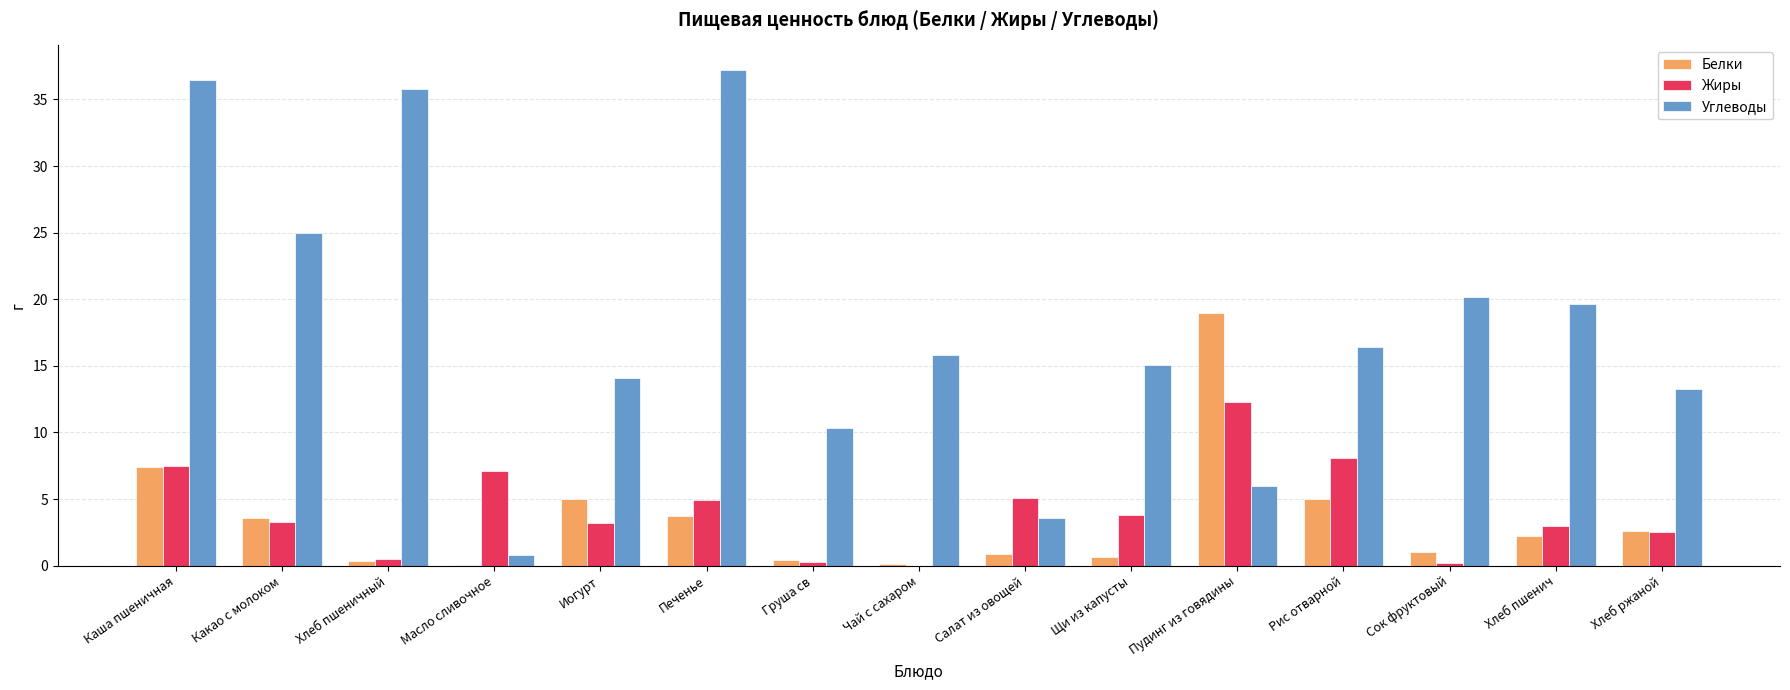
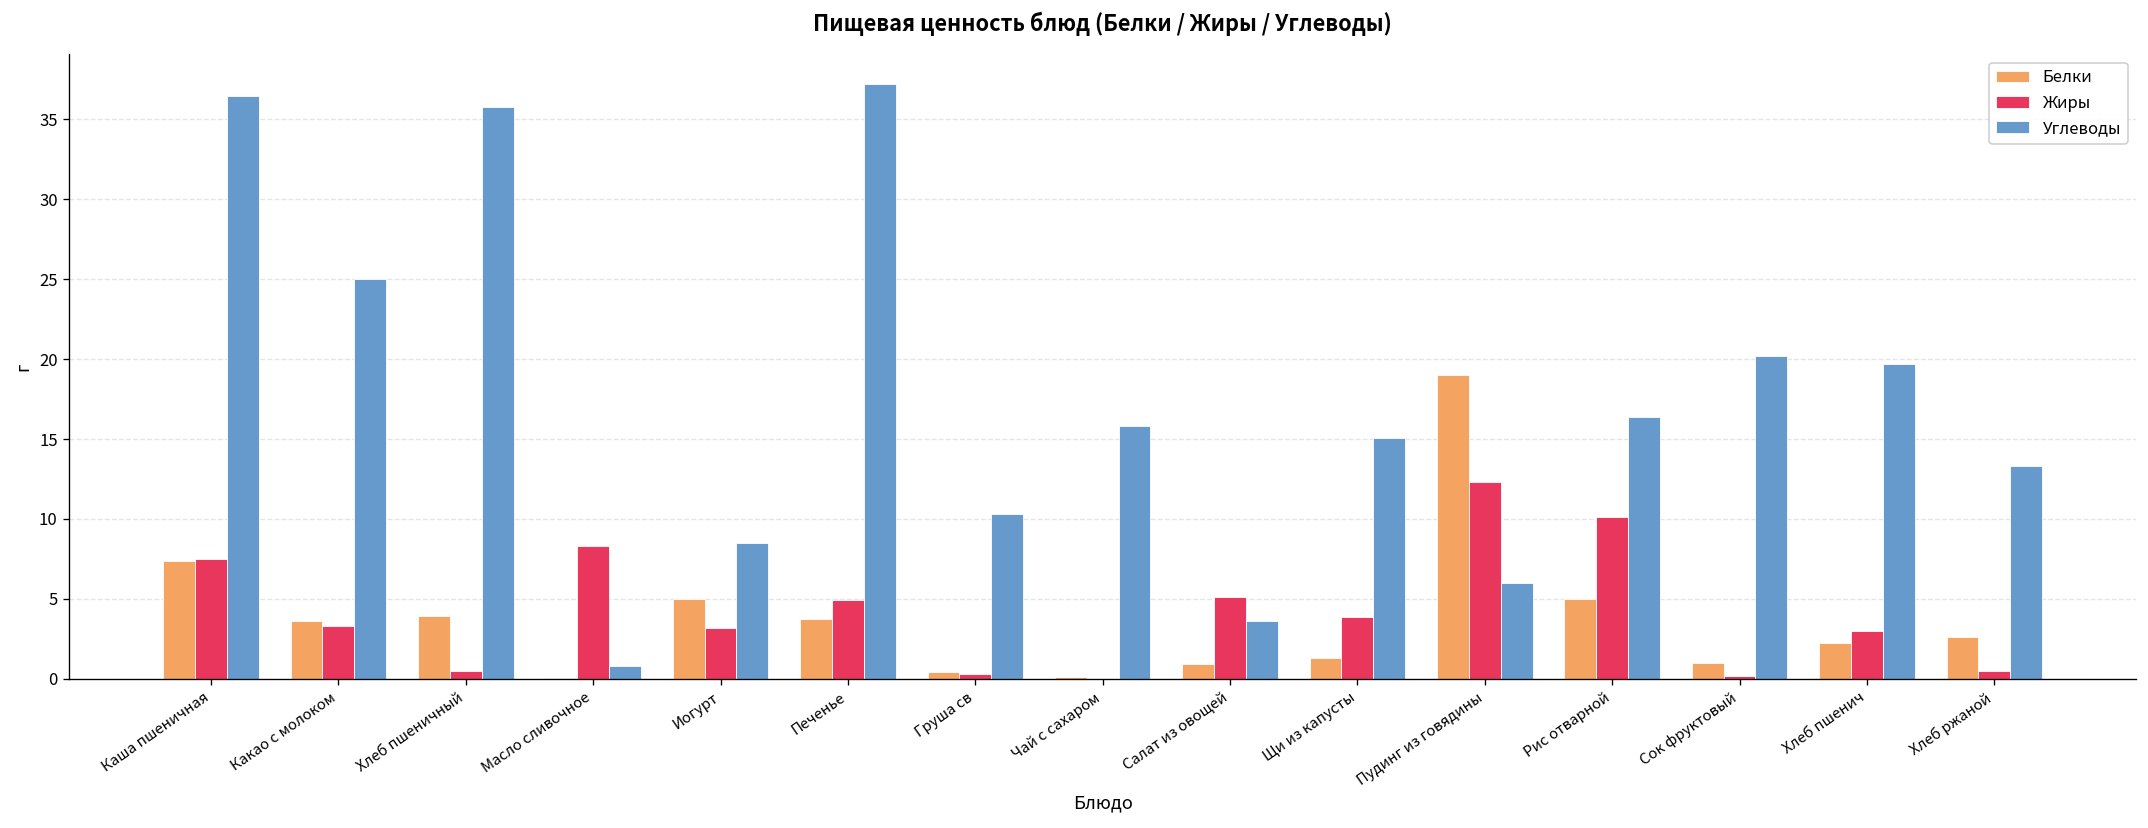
  {
    "Белки": {
      "Каша пшеничная": 7.4,
      "Какао с молоком": 3.6,
-     "Хлеб пшеничный": 0.4,
+     "Хлеб пшеничный": 3.9,
      "Иогурт": 5.0,
      "Печенье": 3.8,
      "Груша св": 0.4,
      "Салат из овощей": 0.9,
-     "Щи из капусты": 0.6,
+     "Щи из капусты": 1.3,
      "Пудинг из говядины": 19.0,
      "Рис отварной": 5.0,
      "Сок фруктовый": 1.0,
      "Хлеб пшенич": 2.2,
      "Хлеб ржаной": 2.6
    },
    "Жиры": {
      "Каша пшеничная": 7.5,
      "Какао с молоком": 3.3,
      "Хлеб пшеничный": 0.5,
-     "Масло сливочное": 7.1,
+     "Масло сливочное": 8.3,
      "Иогурт": 3.2,
      "Печенье": 4.9,
      "Груша св": 0.3,
      "Чай с сахаром": 0.0,
      "Салат из овощей": 5.1,
      "Щи из капусты": 3.8,
      "Пудинг из говядины": 12.3,
-     "Рис отварной": 8.1,
+     "Рис отварной": 10.1,
      "Сок фруктовый": 0.2,
      "Хлеб пшенич": 3.0,
-     "Хлеб ржаной": 2.6
+     "Хлеб ржаной": 0.5
    },
    "Углеводы": {
      "Каша пшеничная": 36.5,
      "Какао с молоком": 25.0,
      "Хлеб пшеничный": 35.8,
      "Масло сливочное": 0.8,
-     "Иогурт": 14.1,
+     "Иогурт": 8.5,
      "Печенье": 37.2,
      "Груша св": 10.3,
      "Чай с сахаром": 15.8,
      "Салат из овощей": 3.6,
      "Щи из капусты": 15.0,
      "Пудинг из говядины": 6.0,
      "Рис отварной": 16.4,
      "Сок фруктовый": 20.2,
      "Хлеб пшенич": 19.7,
      "Хлеб ржаной": 13.3
    }
  }
